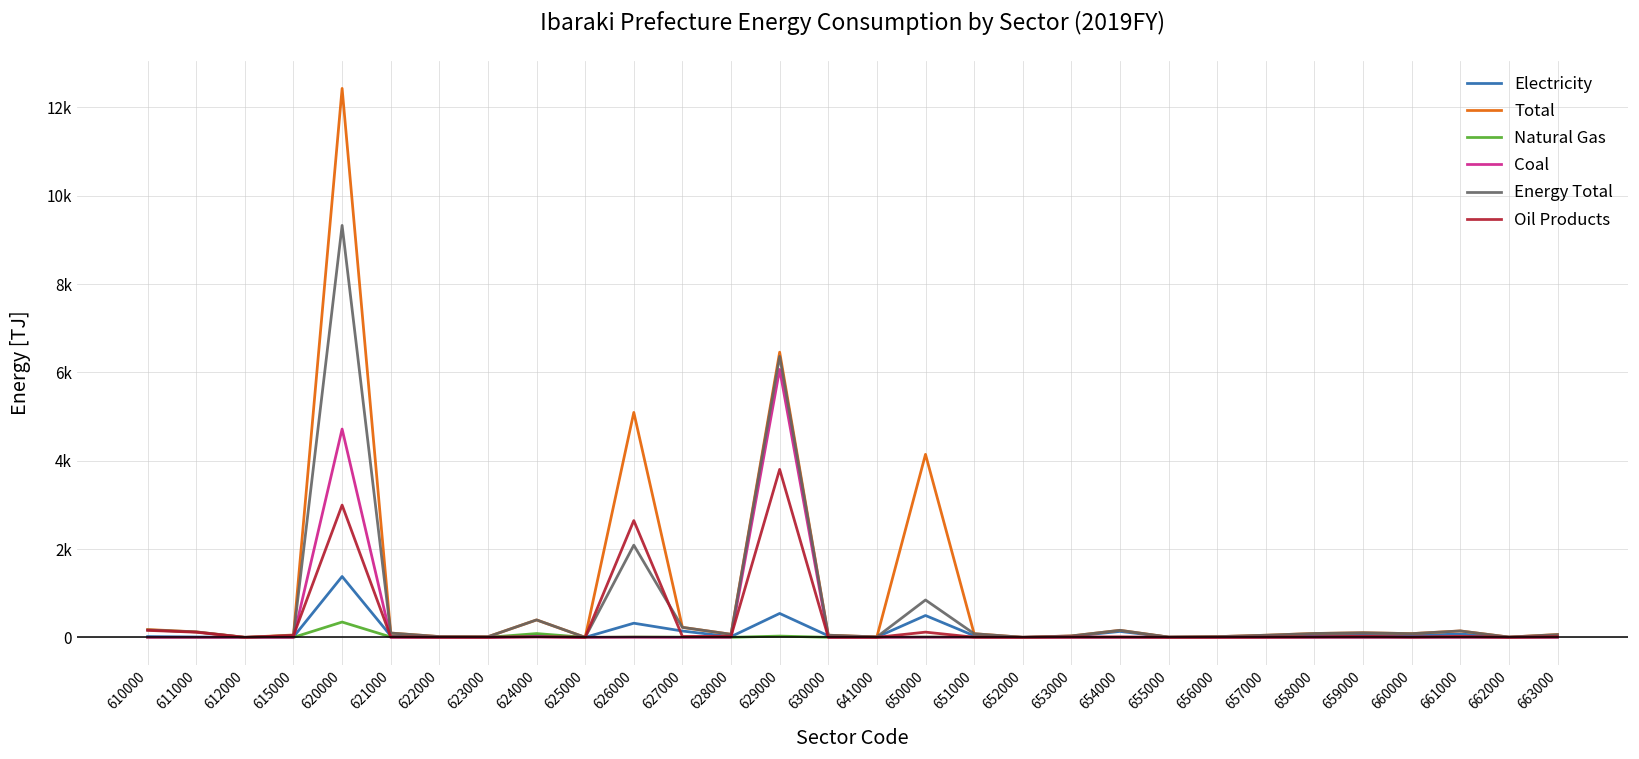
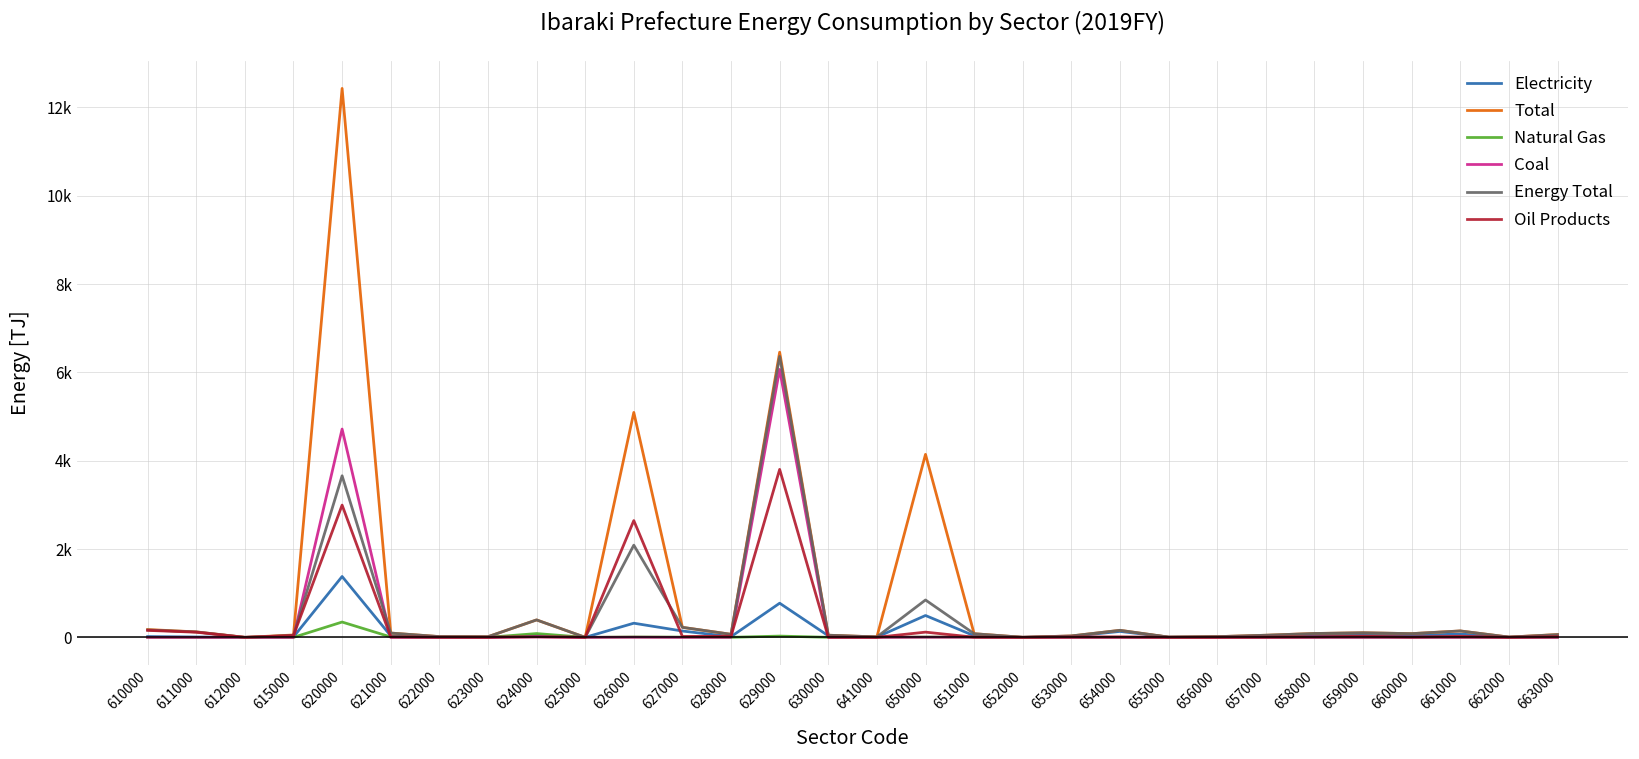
  {
    "Electricity": {
      "620000": 1400,
      "626000": 300,
      "627000": 100,
-     "629000": 500,
+     "629000": 800,
      "650000": 500
    },
    "Total": {
      "620000": 12400,
      "626000": 5100,
      "629000": 6500,
      "650000": 4100
    },
    "Natural Gas": {
      "620000": 300,
      "629000": 0
    },
    "Coal": {
      "620000": 4700,
      "629000": 6100
    },
    "Energy Total": {
-     "620000": 9300,
+     "620000": 3700,
      "626000": 2100,
      "629000": 6400,
      "650000": 800
    },
    "Oil Products": {
      "620000": 3000,
      "626000": 2600,
      "629000": 3800,
      "650000": 100
    }
  }
